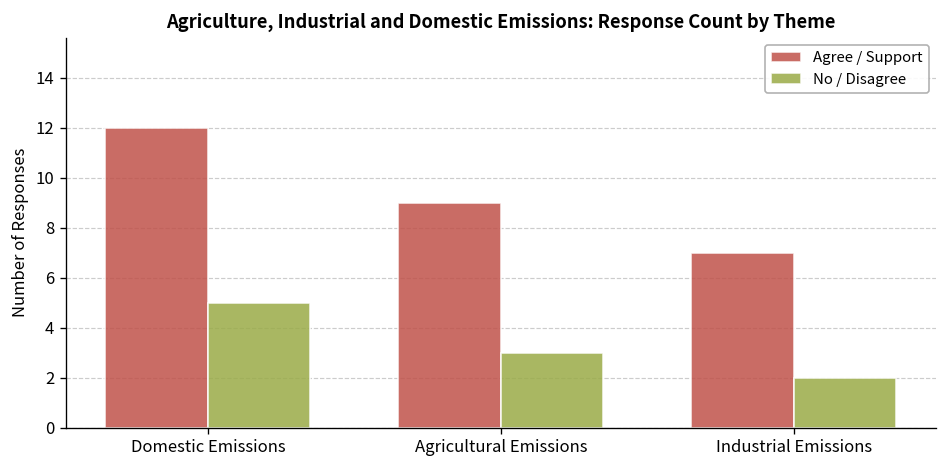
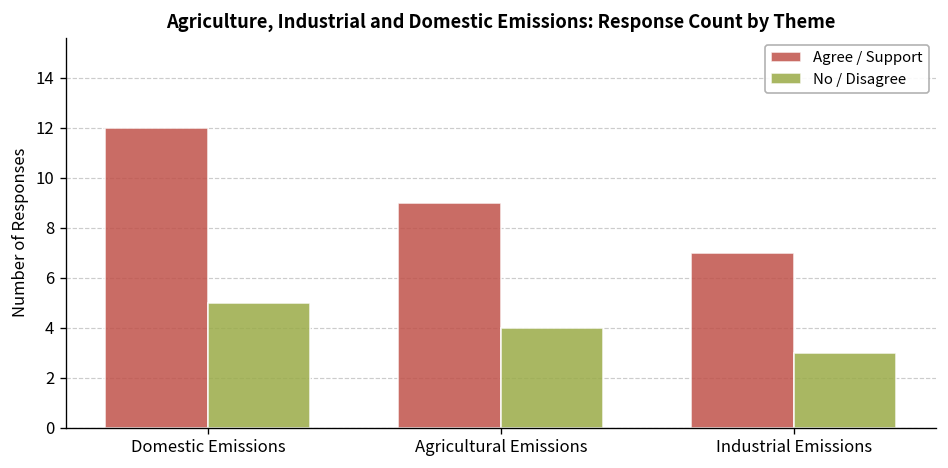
  {
    "Agree / Support": {
      "Domestic Emissions": 12,
      "Agricultural Emissions": 9,
      "Industrial Emissions": 7
    },
    "No / Disagree": {
      "Domestic Emissions": 5,
-     "Agricultural Emissions": 3,
-     "Industrial Emissions": 2
+     "Agricultural Emissions": 4,
+     "Industrial Emissions": 3
    }
  }
